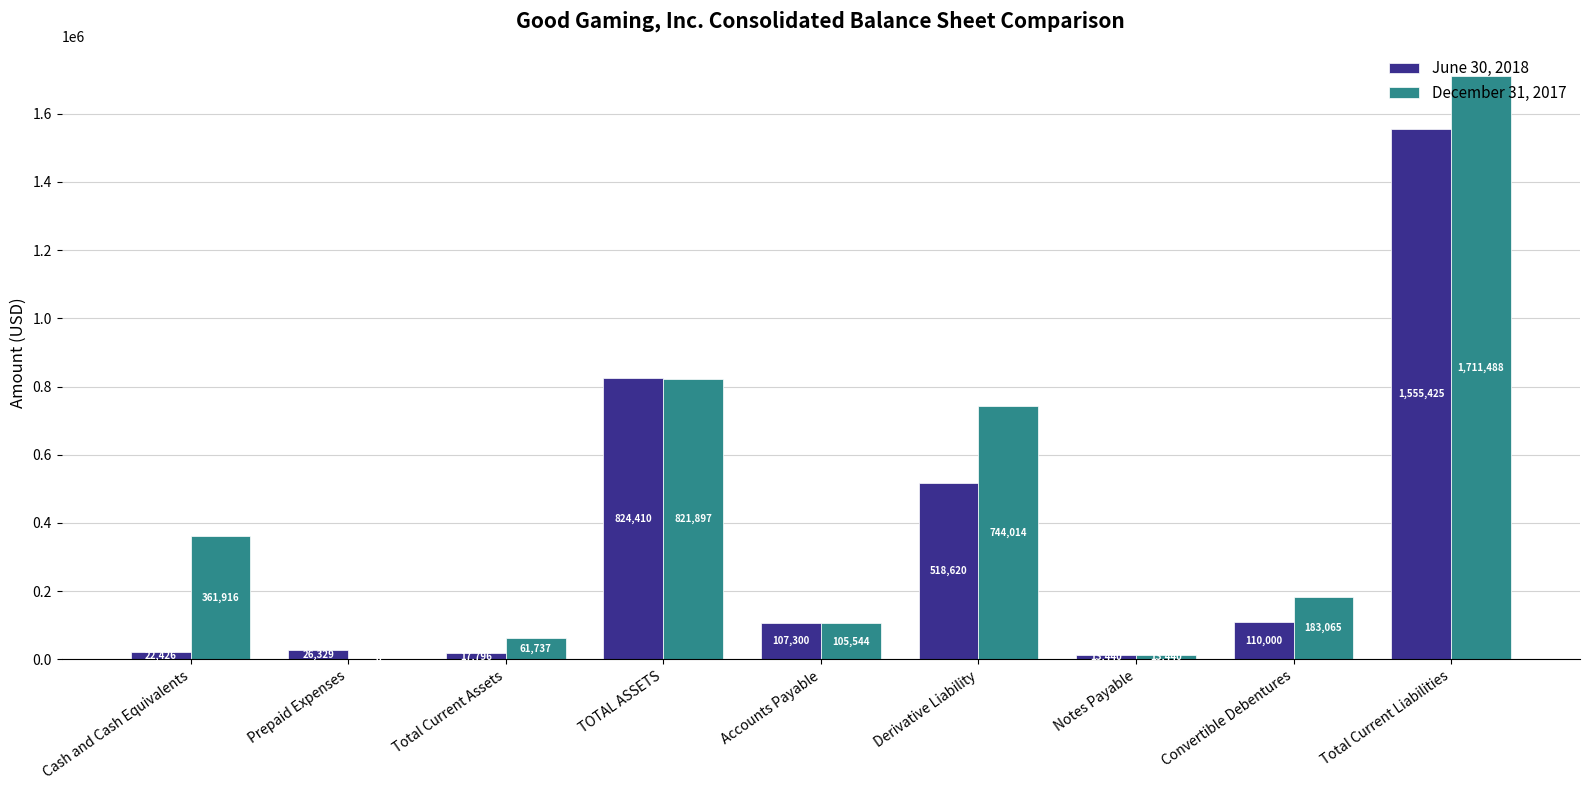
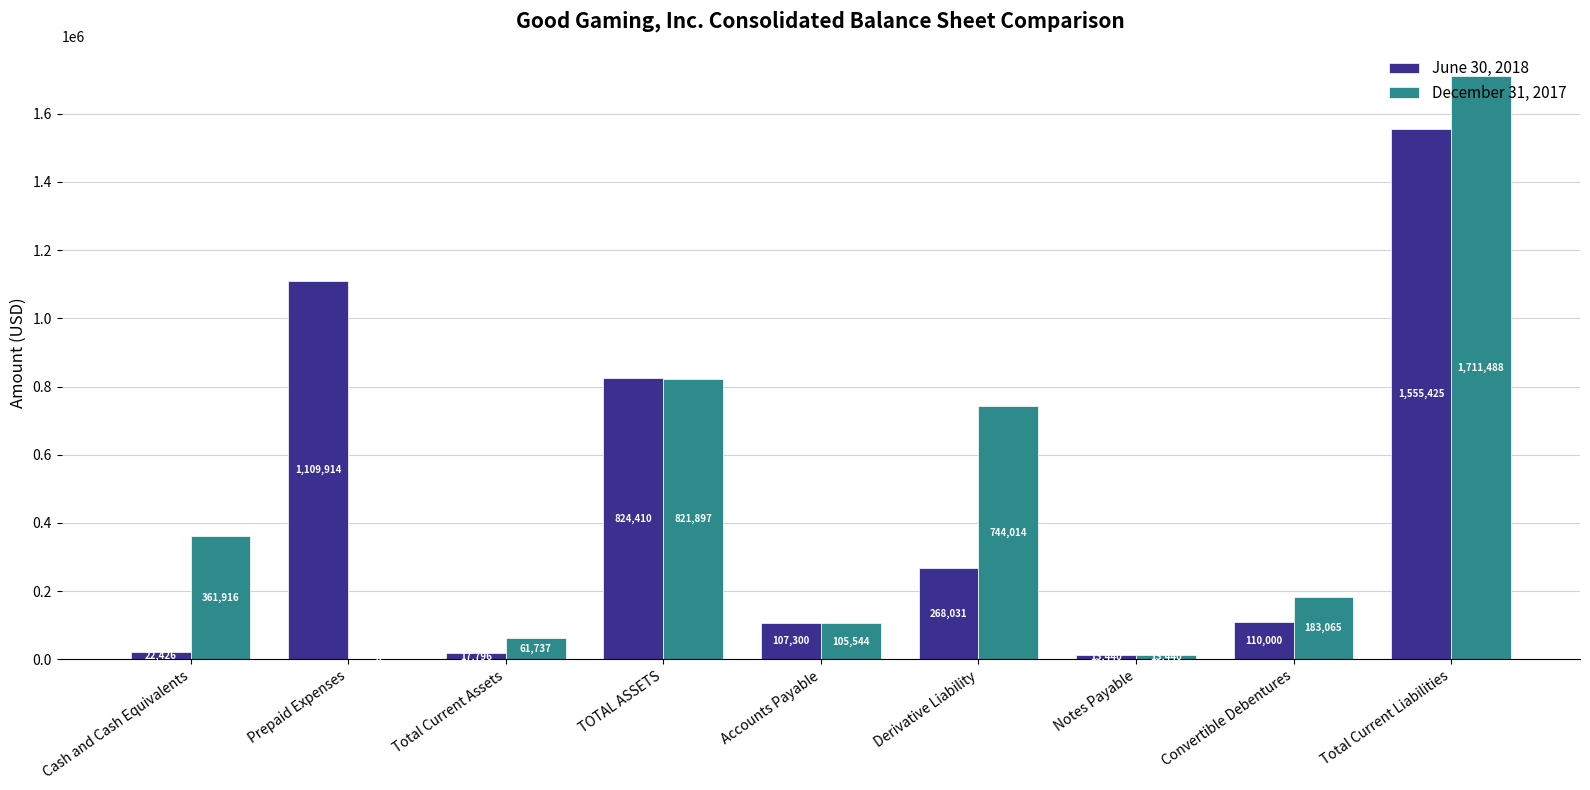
  {
    "June 30, 2018": {
      "Cash and Cash Equivalents": "22,426",
-     "Prepaid Expenses": "26,329",
+     "Prepaid Expenses": "1,109,914",
      "TOTAL ASSETS": "824,410",
      "Accounts Payable": "107,300",
-     "Derivative Liability": "518,620",
+     "Derivative Liability": "268,031",
      "Convertible Debentures": "110,000",
      "Total Current Liabilities": "1,555,425"
    },
    "December 31, 2017": {
      "Cash and Cash Equivalents": "361,916",
      "Total Current Assets": "61,737",
      "TOTAL ASSETS": "821,897",
      "Accounts Payable": "105,544",
      "Derivative Liability": "744,014",
      "Convertible Debentures": "183,065",
      "Total Current Liabilities": "1,711,488"
    }
  }
